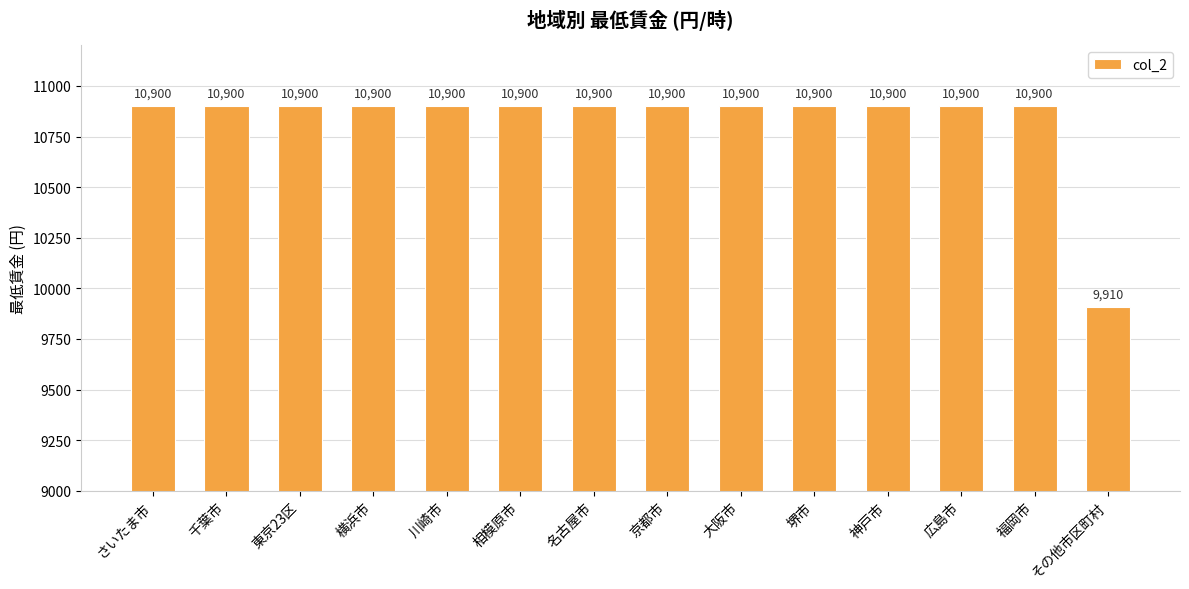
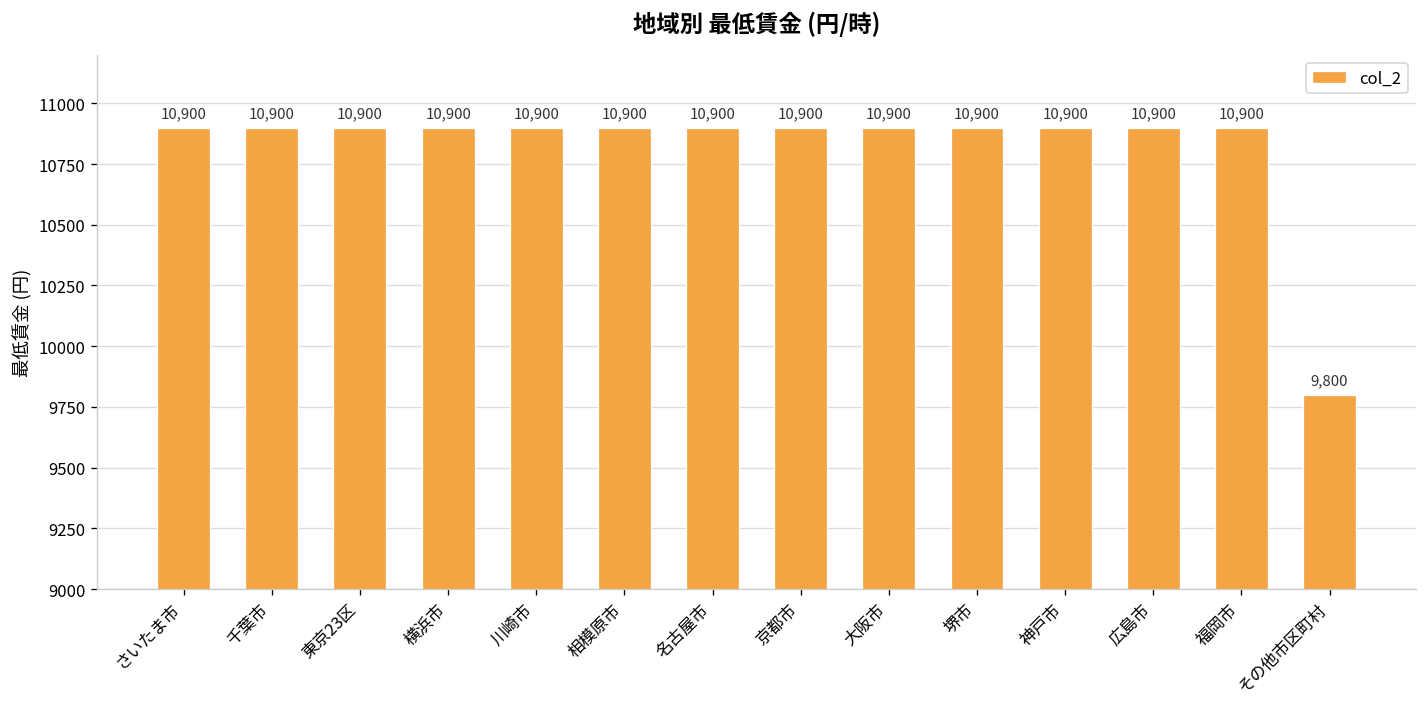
  {
    "さいたま市": "10,900",
    "千葉市": "10,900",
    "東京23区": "10,900",
    "横浜市": "10,900",
    "川崎市": "10,900",
    "相模原市": "10,900",
    "名古屋市": "10,900",
    "京都市": "10,900",
    "大阪市": "10,900",
    "堺市": "10,900",
    "神戸市": "10,900",
    "広島市": "10,900",
    "福岡市": "10,900",
-   "その他市区町村": "9,910"
+   "その他市区町村": "9,800"
  }
